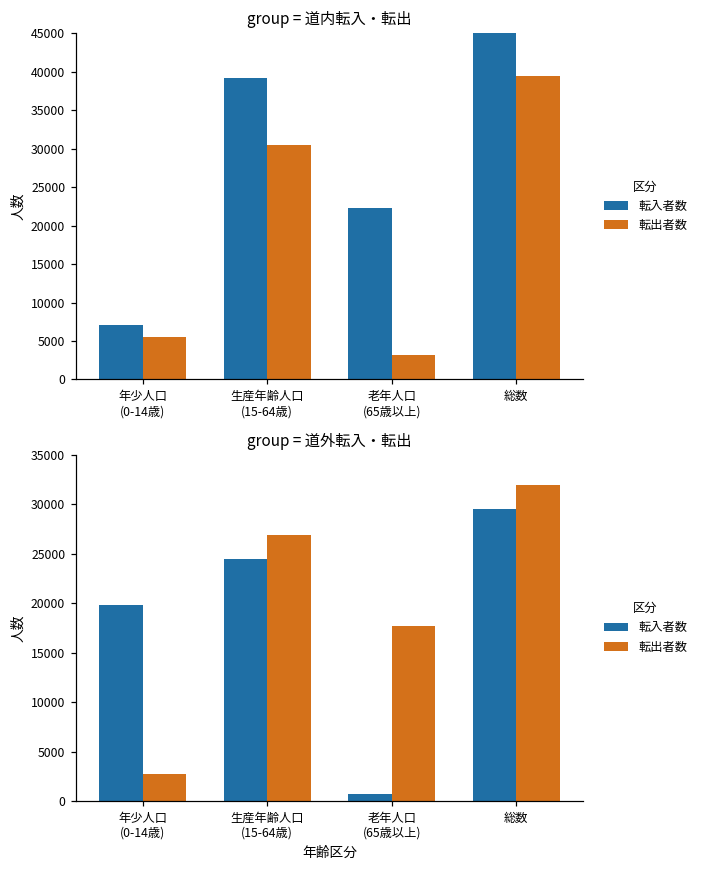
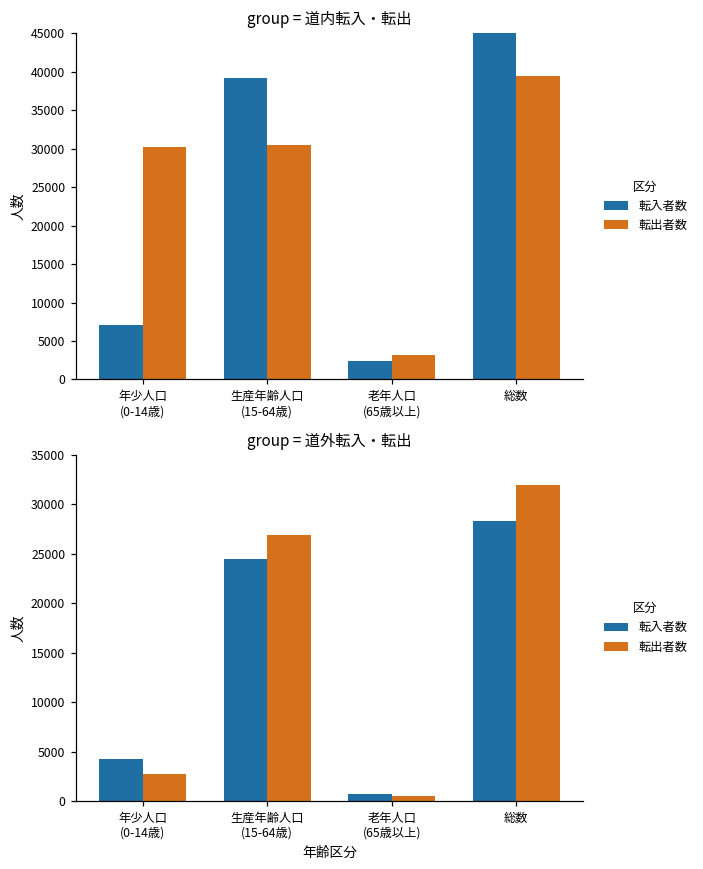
  {
    "group = 道内転入・転出": {
      "転入者数": {
        "年少人口 (0-14歳)": 7000,
        "生産年齢人口 (15-64歳)": 39000,
-       "老年人口 (65歳以上)": 22000
+       "老年人口 (65歳以上)": 2000
      },
      "転出者数": {
-       "年少人口 (0-14歳)": 6000,
+       "年少人口 (0-14歳)": 30000,
        "生産年齢人口 (15-64歳)": 30000,
        "老年人口 (65歳以上)": 3000,
        "総数": 39000
      }
    },
    "group = 道外転入・転出": {
      "転入者数": {
-       "年少人口 (0-14歳)": 20000,
+       "年少人口 (0-14歳)": 4000,
        "生産年齢人口 (15-64歳)": 24000,
        "老年人口 (65歳以上)": 1000,
-       "総数": 30000
+       "総数": 28000
      },
      "転出者数": {
        "年少人口 (0-14歳)": 3000,
        "生産年齢人口 (15-64歳)": 27000,
-       "老年人口 (65歳以上)": 18000,
+       "老年人口 (65歳以上)": 1000,
        "総数": 32000
      }
    }
  }
